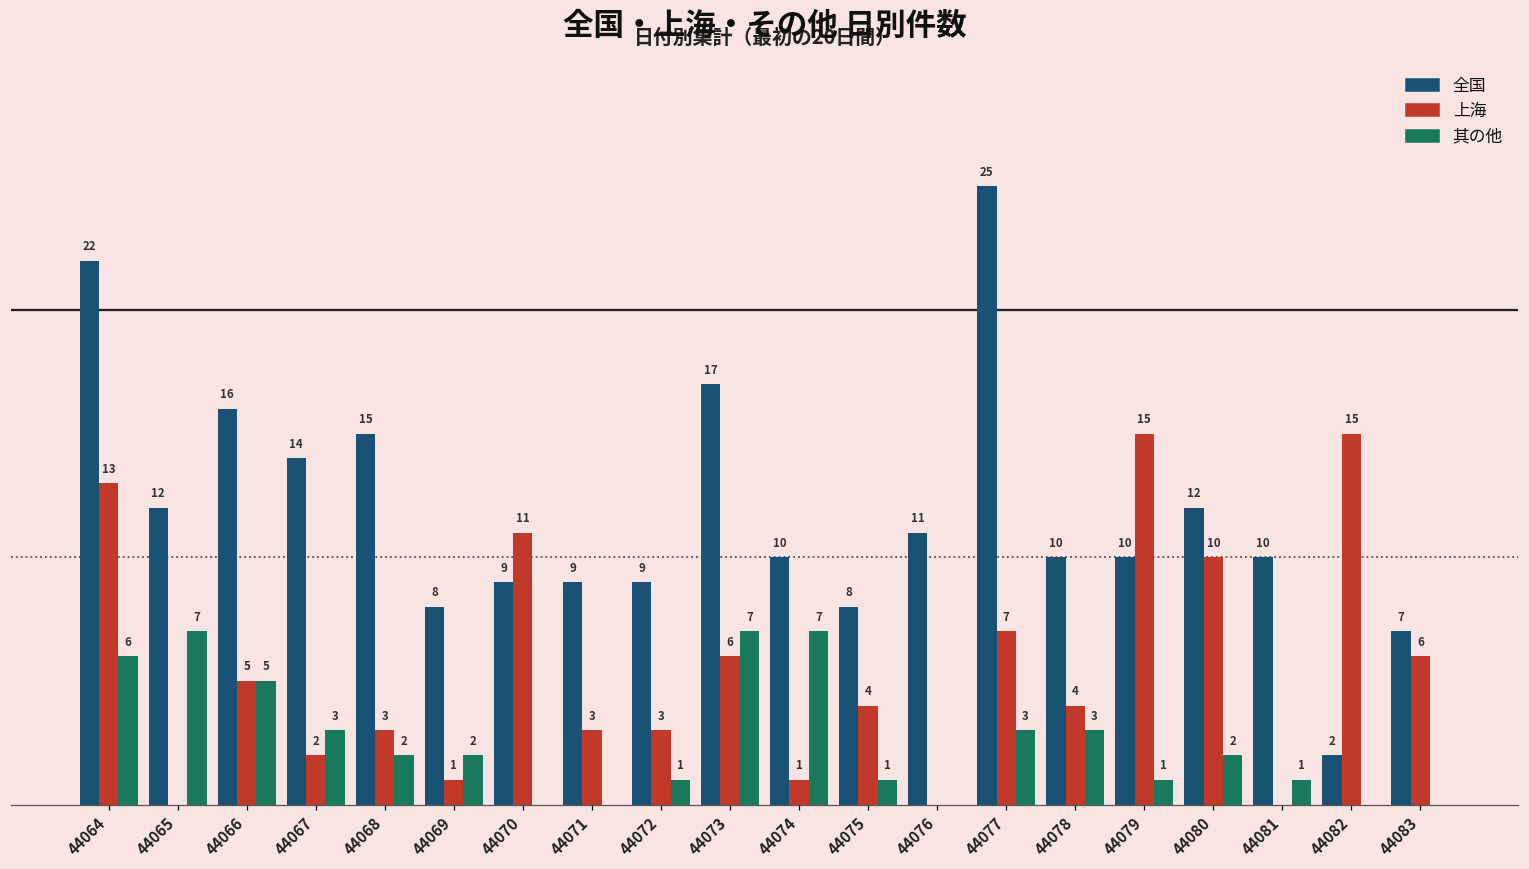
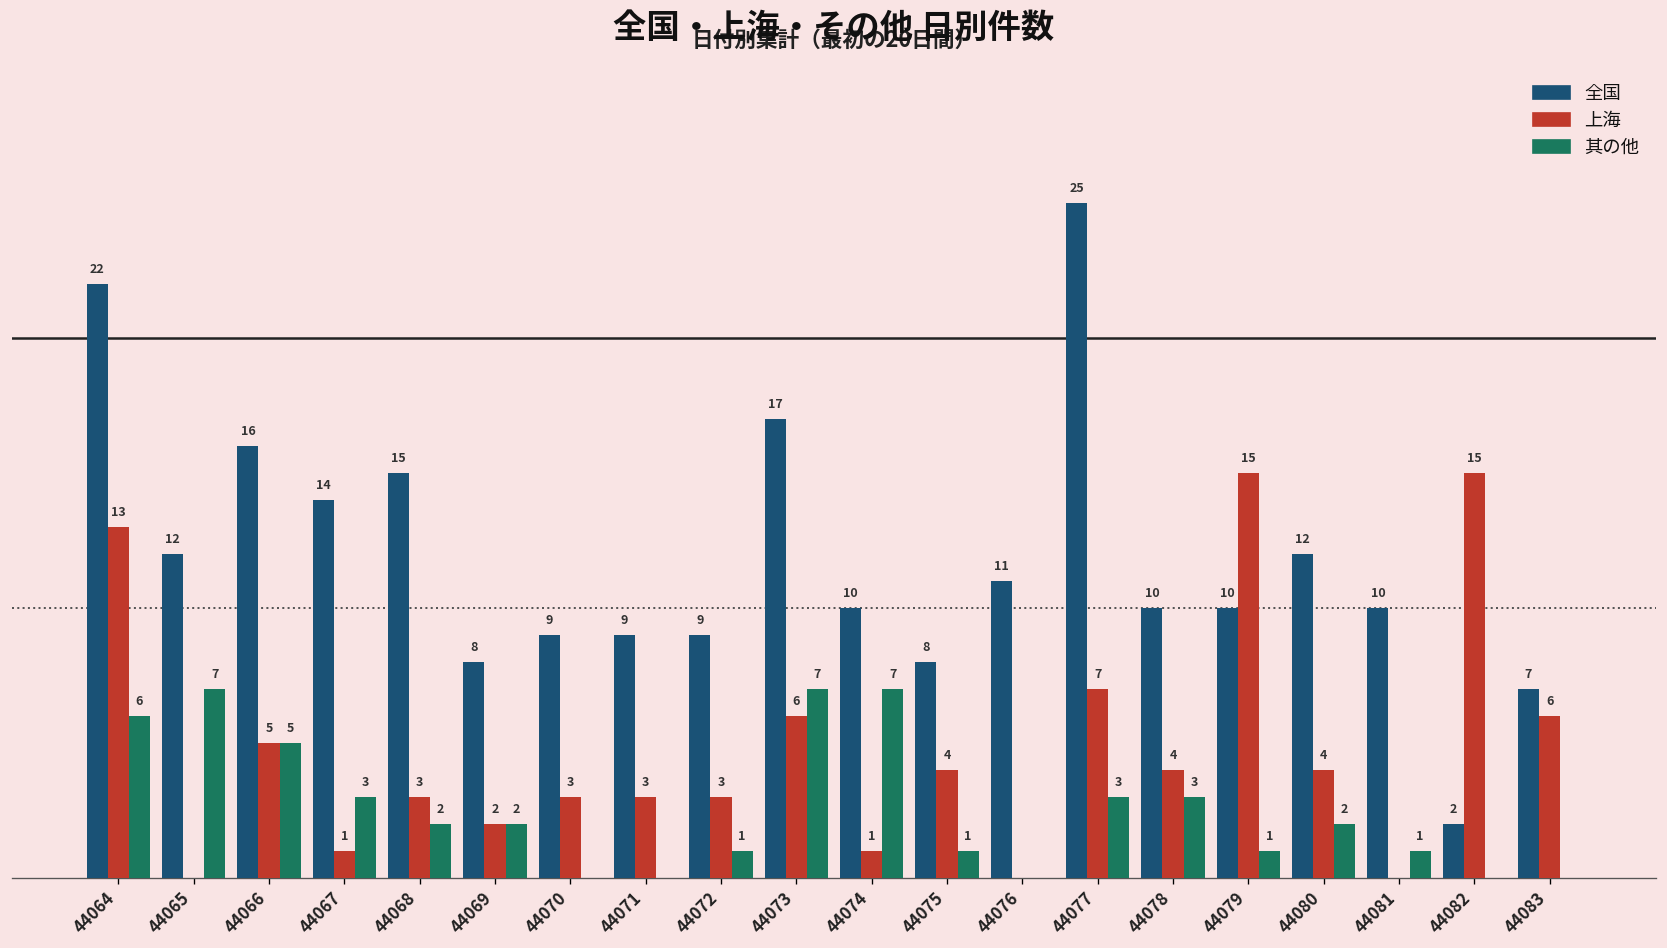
  {
    "上海": {
      "44064": 13,
      "44066": 5,
-     "44067": 2,
+     "44067": 1,
      "44068": 3,
-     "44069": 1,
-     "44070": 11,
+     "44069": 2,
+     "44070": 3,
      "44071": 3,
      "44072": 3,
      "44073": 6,
      "44074": 1,
      "44075": 4,
      "44077": 7,
      "44078": 4,
      "44079": 15,
-     "44080": 10,
+     "44080": 4,
      "44082": 15,
      "44083": 6
    }
  }
